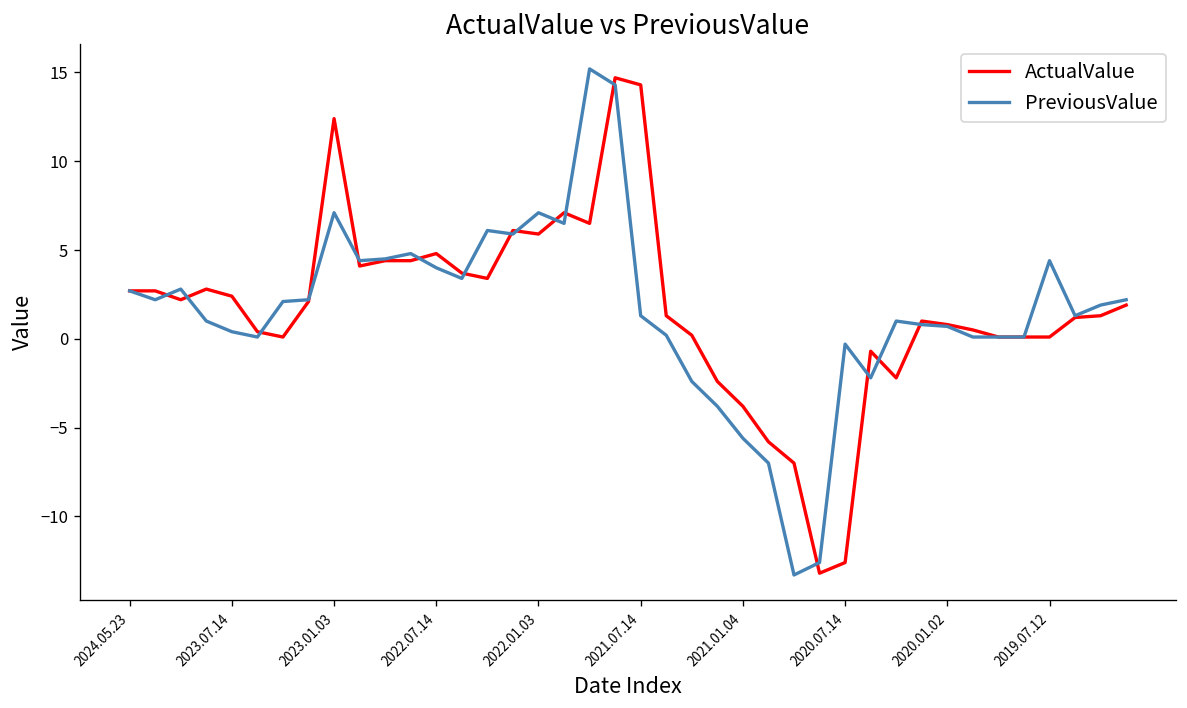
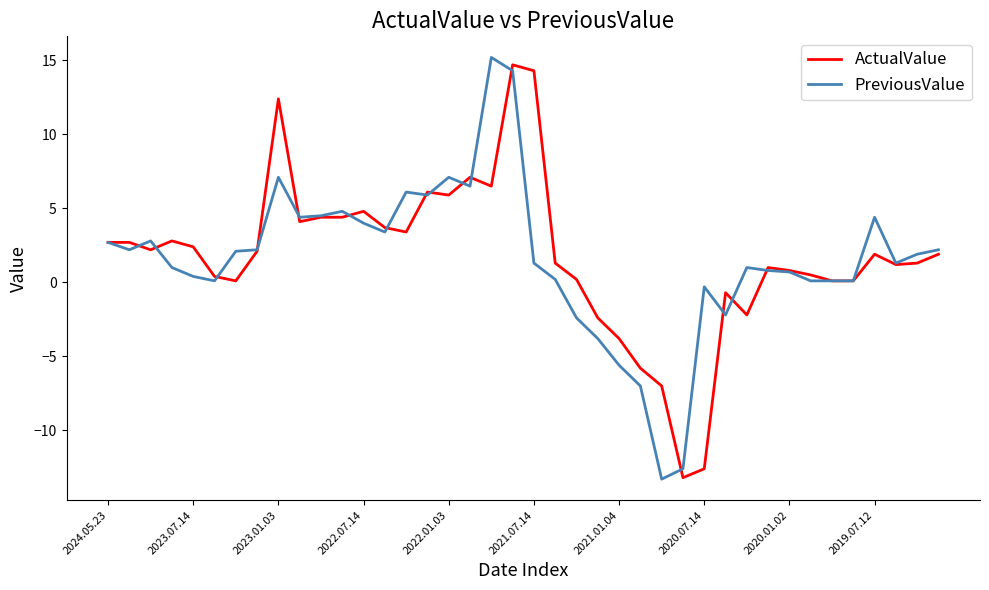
  {
    "ActualValue": {
      "2023.07.14": 2.4,
      "2023.01.03": 12.4,
      "2022.07.14": 4.8,
      "2022.01.03": 5.9,
      "2021.07.14": 14.3,
      "2021.01.04": -3.8,
      "2020.07.14": -12.6,
-     "2019.07.12": 0.1
+     "2019.07.12": 1.9
    },
    "PreviousValue": {
      "2023.07.14": 0.4,
      "2023.01.03": 7.1,
      "2022.07.14": 4.0,
      "2022.01.03": 7.1,
      "2021.07.14": 1.3,
      "2021.01.04": -5.6,
      "2020.07.14": -0.3,
      "2019.07.12": 4.4
    }
  }
